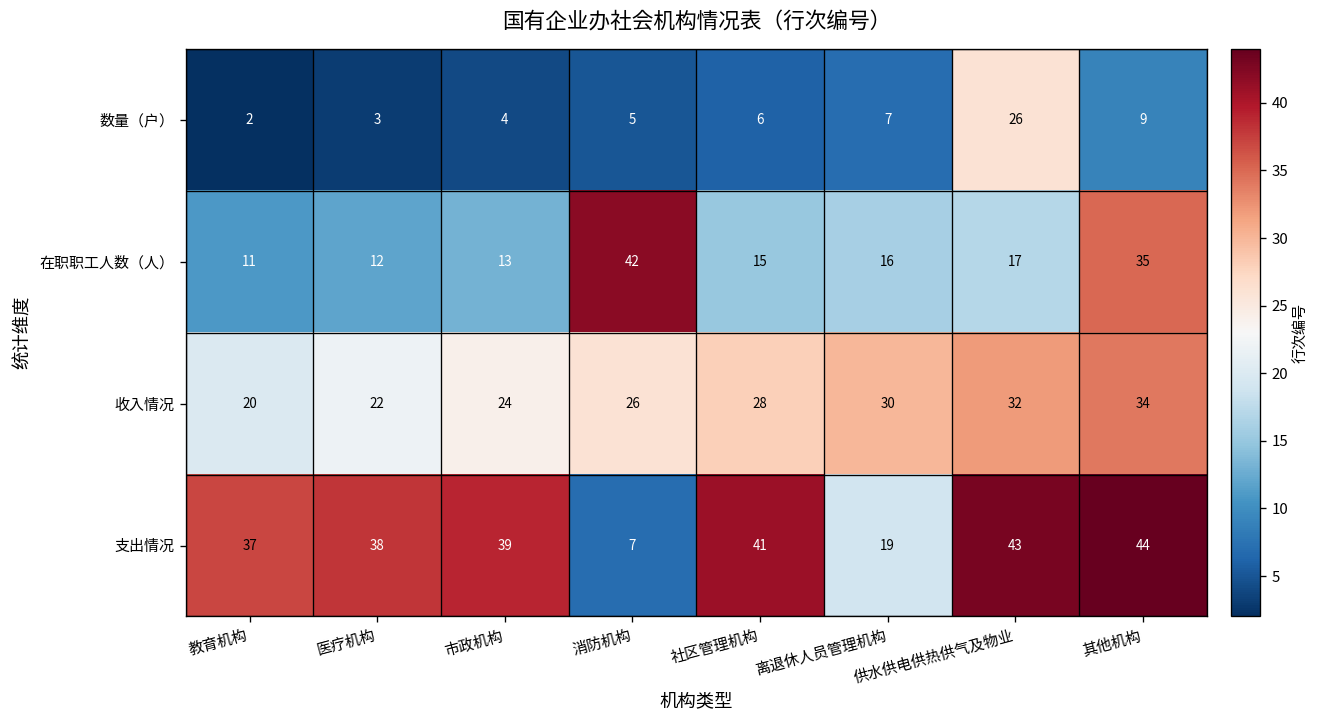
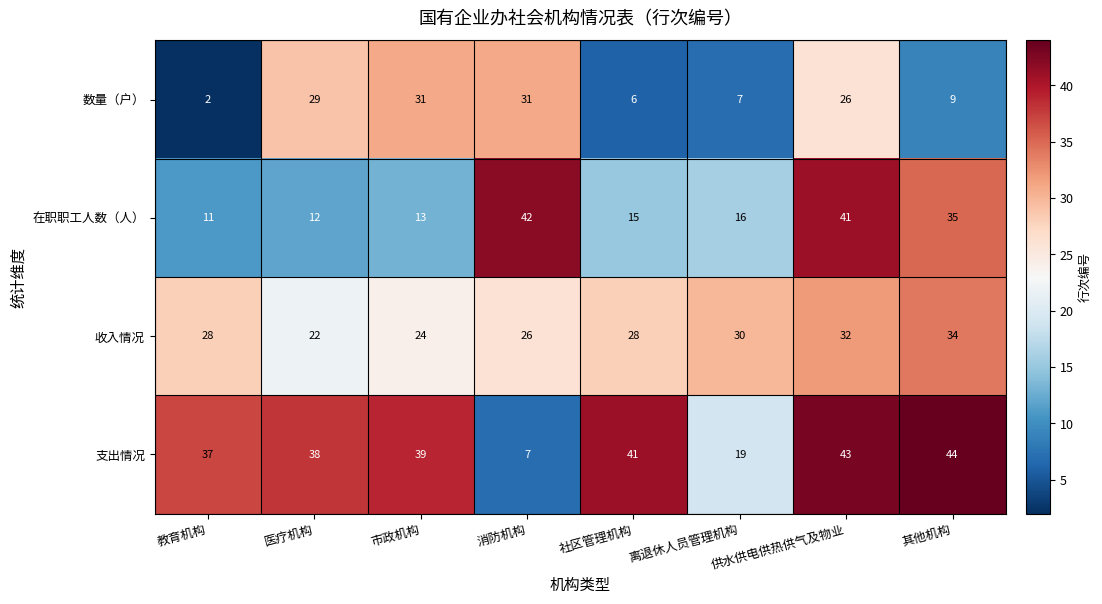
  {
    "数量（户）": {
      "教育机构": 2,
-     "医疗机构": 3,
-     "市政机构": 4,
-     "消防机构": 5,
+     "医疗机构": 29,
+     "市政机构": 31,
+     "消防机构": 31,
      "社区管理机构": 6,
      "离退休人员管理机构": 7,
      "供水供电供热供气及物业": 26,
      "其他机构": 9
    },
    "在职职工人数（人）": {
      "教育机构": 11,
      "医疗机构": 12,
      "市政机构": 13,
      "消防机构": 42,
      "社区管理机构": 15,
      "离退休人员管理机构": 16,
-     "供水供电供热供气及物业": 17,
+     "供水供电供热供气及物业": 41,
      "其他机构": 35
    },
    "收入情况": {
-     "教育机构": 20,
+     "教育机构": 28,
      "医疗机构": 22,
      "市政机构": 24,
      "消防机构": 26,
      "社区管理机构": 28,
      "离退休人员管理机构": 30,
      "供水供电供热供气及物业": 32,
      "其他机构": 34
    },
    "支出情况": {
      "教育机构": 37,
      "医疗机构": 38,
      "市政机构": 39,
      "消防机构": 7,
      "社区管理机构": 41,
      "离退休人员管理机构": 19,
      "供水供电供热供气及物业": 43,
      "其他机构": 44
    }
  }
